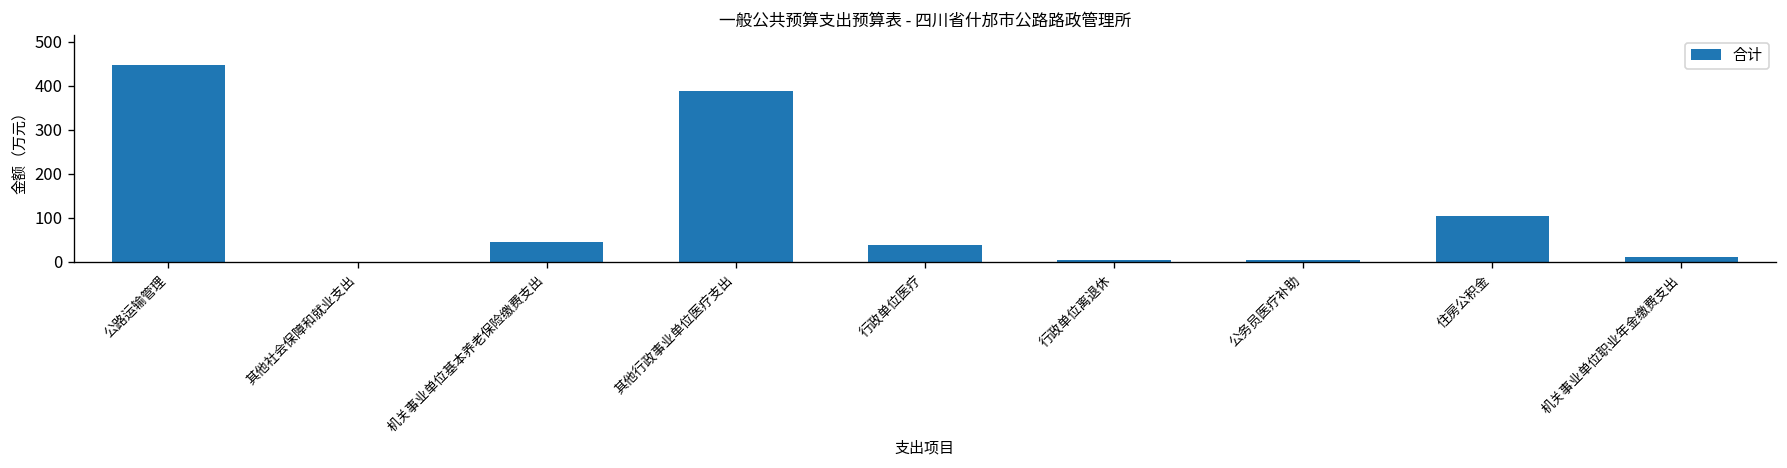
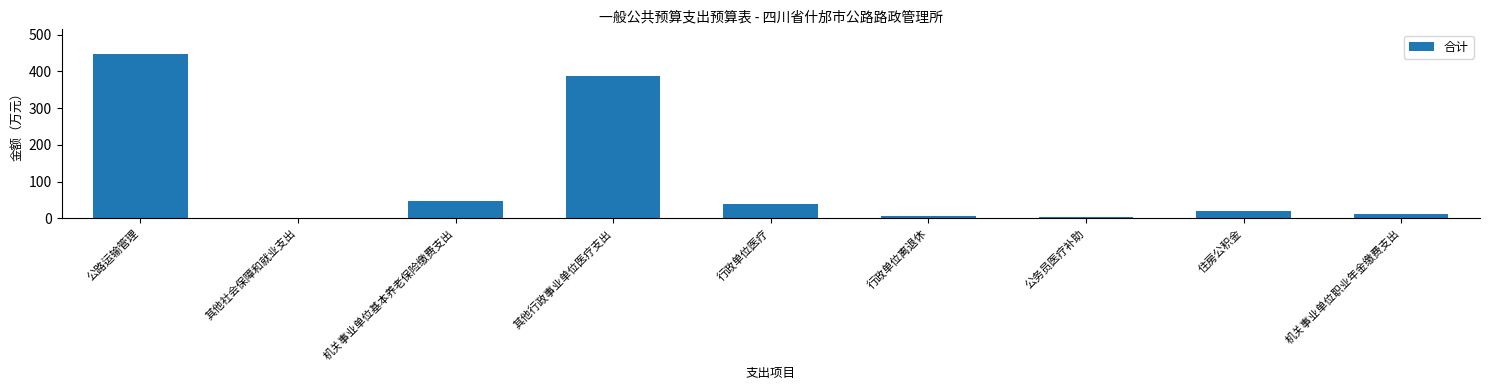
  {
    "公路运输管理": 450,
    "机关事业单位基本养老保险缴费支出": 50,
    "其他行政事业单位医疗支出": 390,
    "行政单位医疗": 40,
-   "住房公积金": 100,
+   "住房公积金": 20,
    "机关事业单位职业年金缴费支出": 10
  }
